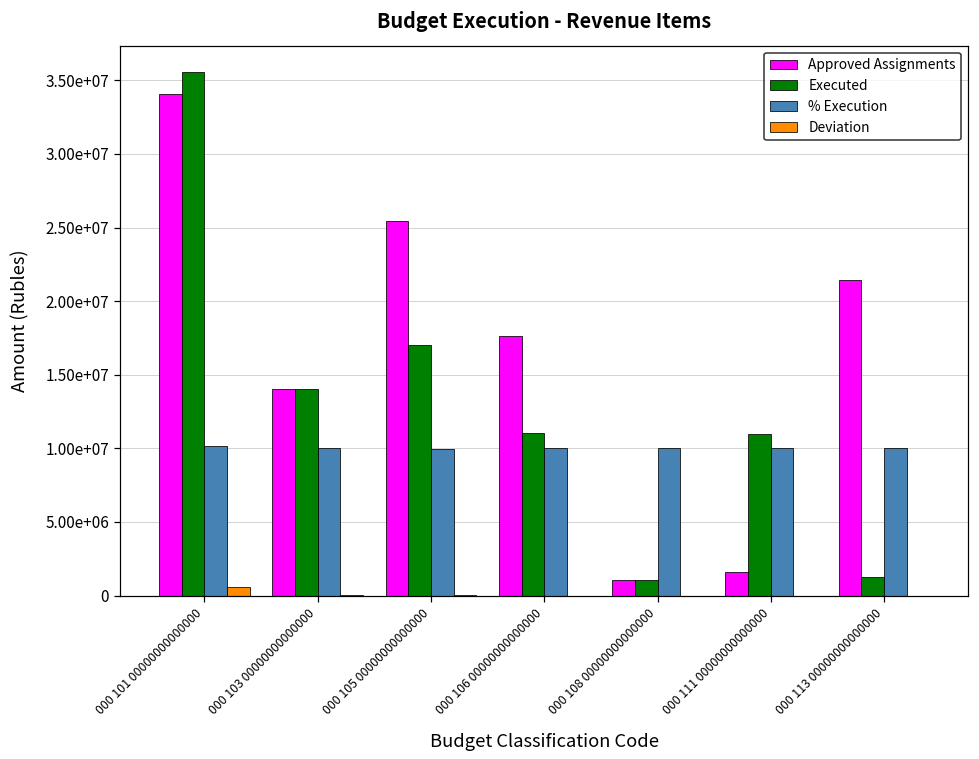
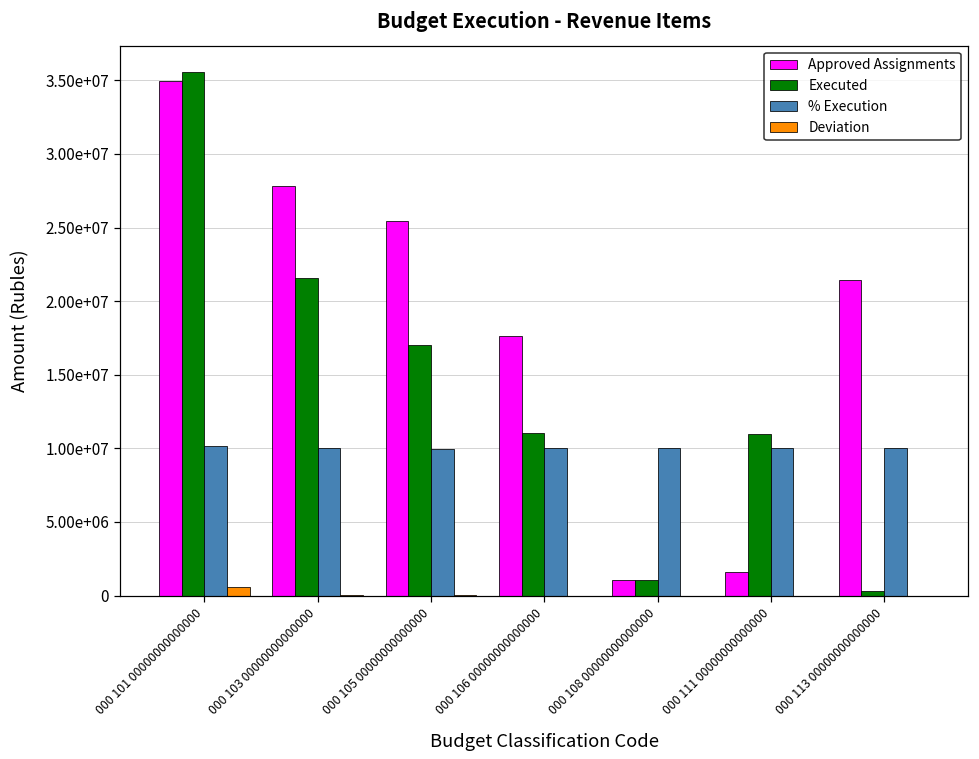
  {
    "Approved Assignments": {
-     "000 101 00000000000000": 34100000,
-     "000 103 00000000000000": 14100000,
+     "000 101 00000000000000": 35000000,
+     "000 103 00000000000000": 27800000,
      "000 105 00000000000000": 25400000,
      "000 106 00000000000000": 17600000,
      "000 108 00000000000000": 1000000,
      "000 111 00000000000000": 1600000,
      "000 113 00000000000000": 21400000
    },
    "Executed": {
      "000 101 00000000000000": 35600000,
-     "000 103 00000000000000": 14000000,
+     "000 103 00000000000000": 21600000,
      "000 105 00000000000000": 17000000,
      "000 106 00000000000000": 11000000,
      "000 108 00000000000000": 1000000,
      "000 111 00000000000000": 11000000,
-     "000 113 00000000000000": 1200000
+     "000 113 00000000000000": 300000
    },
    "% Execution": {
      "000 101 00000000000000": 10200000,
      "000 103 00000000000000": 10000000,
      "000 105 00000000000000": 10000000,
      "000 106 00000000000000": 10000000,
      "000 108 00000000000000": 10000000,
      "000 111 00000000000000": 10000000,
      "000 113 00000000000000": 10000000
    },
    "Deviation": {
      "000 101 00000000000000": 600000
    }
  }
